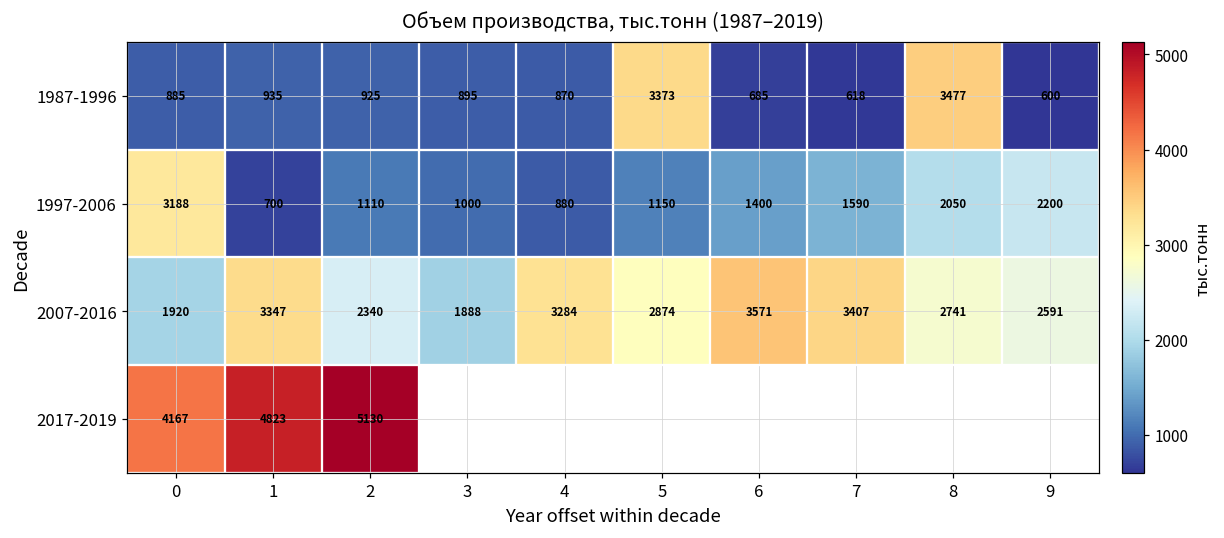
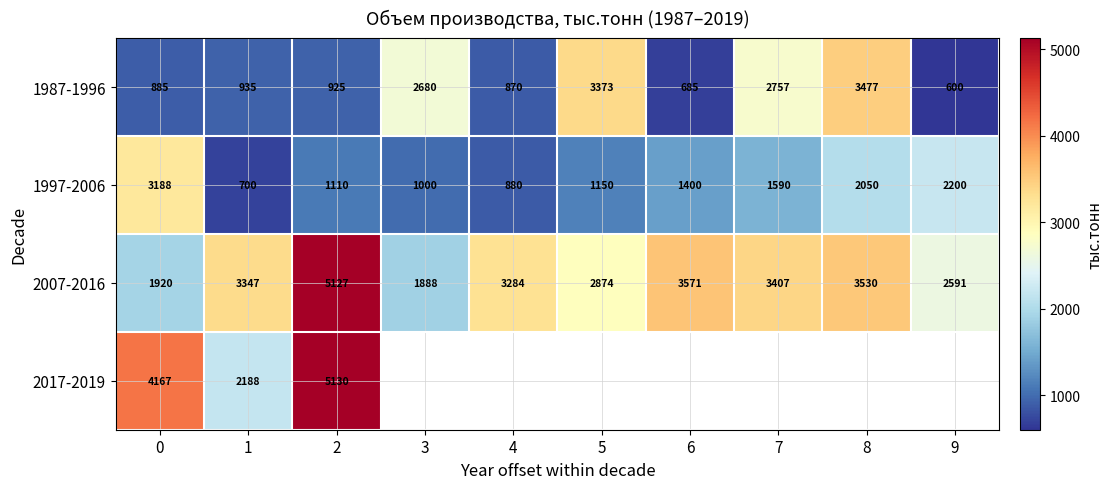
  {
    "1987-1996": {
      "0": 885,
      "1": 935,
      "2": 925,
-     "3": 895,
+     "3": 2680,
      "4": 870,
      "5": 3373,
      "6": 685,
-     "7": 618,
+     "7": 2757,
      "8": 3477,
      "9": 600
    },
    "1997-2006": {
      "0": 3188,
      "1": 700,
      "2": 1110,
      "3": 1000,
      "4": 880,
      "5": 1150,
      "6": 1400,
      "7": 1590,
      "8": 2050,
      "9": 2200
    },
    "2007-2016": {
      "0": 1920,
      "1": 3347,
-     "2": 2340,
+     "2": 5127,
      "3": 1888,
      "4": 3284,
      "5": 2874,
      "6": 3571,
      "7": 3407,
-     "8": 2741,
+     "8": 3530,
      "9": 2591
    },
    "2017-2019": {
      "0": 4167,
-     "1": 4823,
+     "1": 2188,
      "2": 5130
    }
  }
